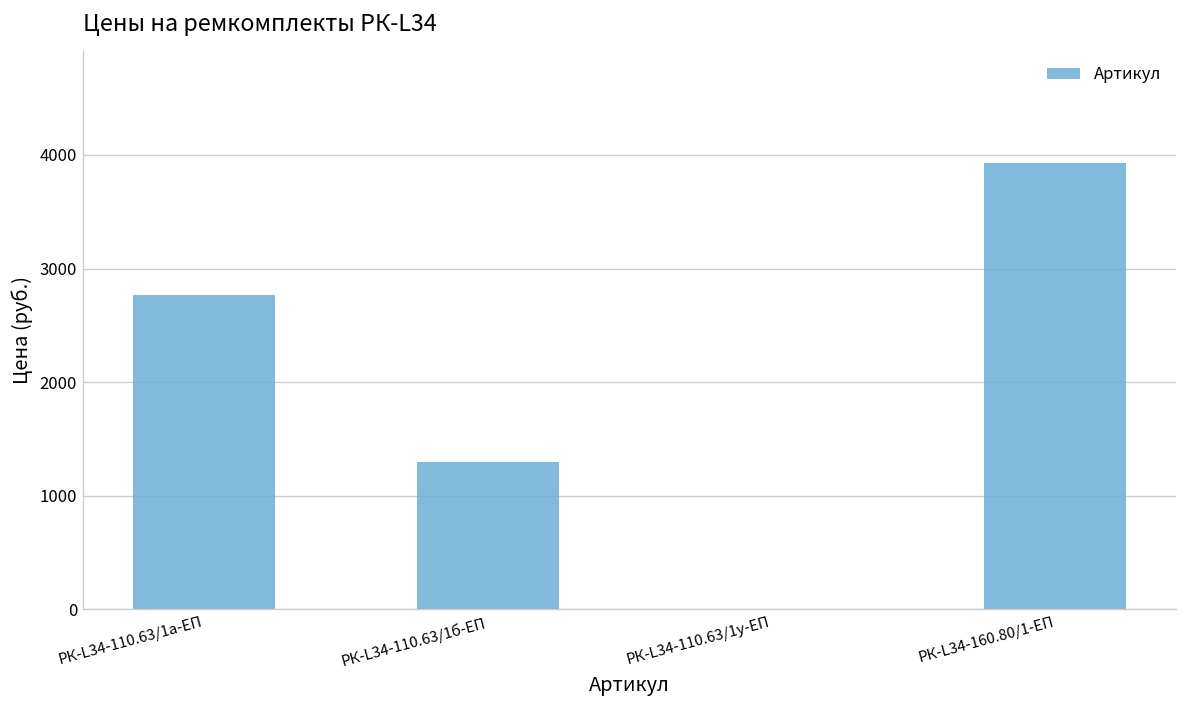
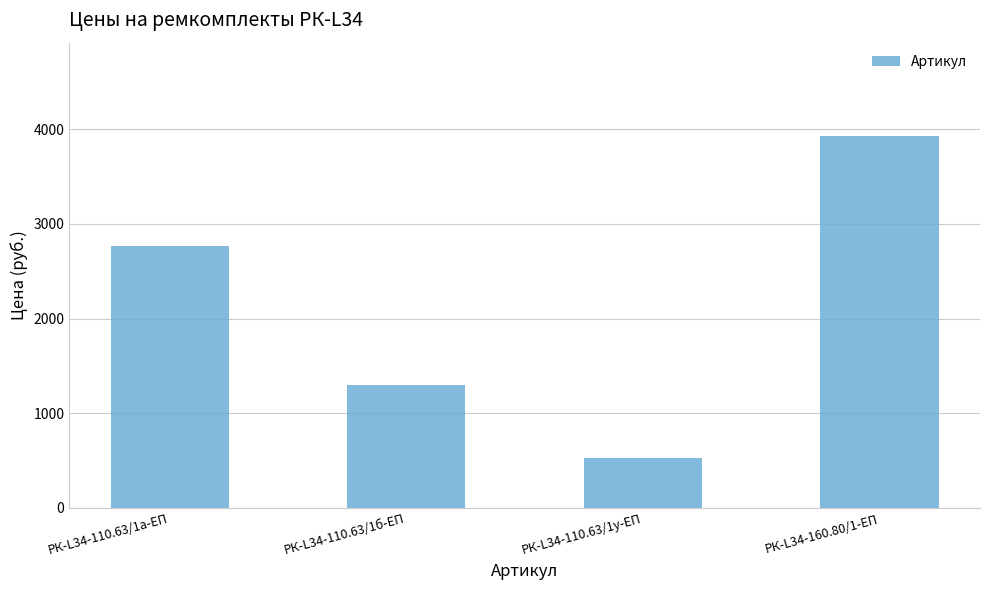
  {
    "РК-L34-110.63/1а-ЕП": 2800,
    "РК-L34-110.63/1б-ЕП": 1300,
-   "РК-L34-110.63/1у-ЕП": 0,
+   "РК-L34-110.63/1у-ЕП": 500,
    "РК-L34-160.80/1-ЕП": 3900
  }
